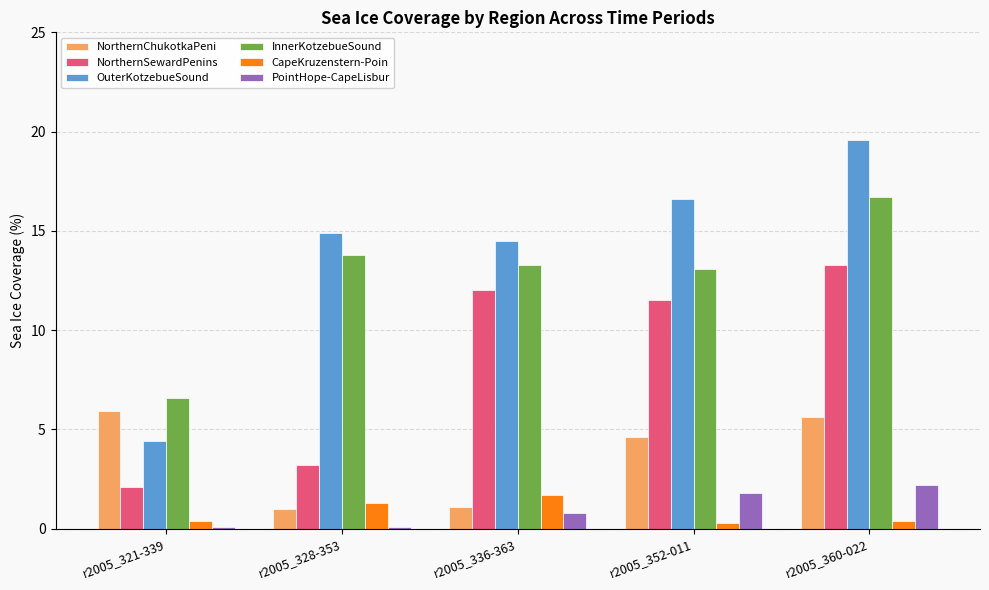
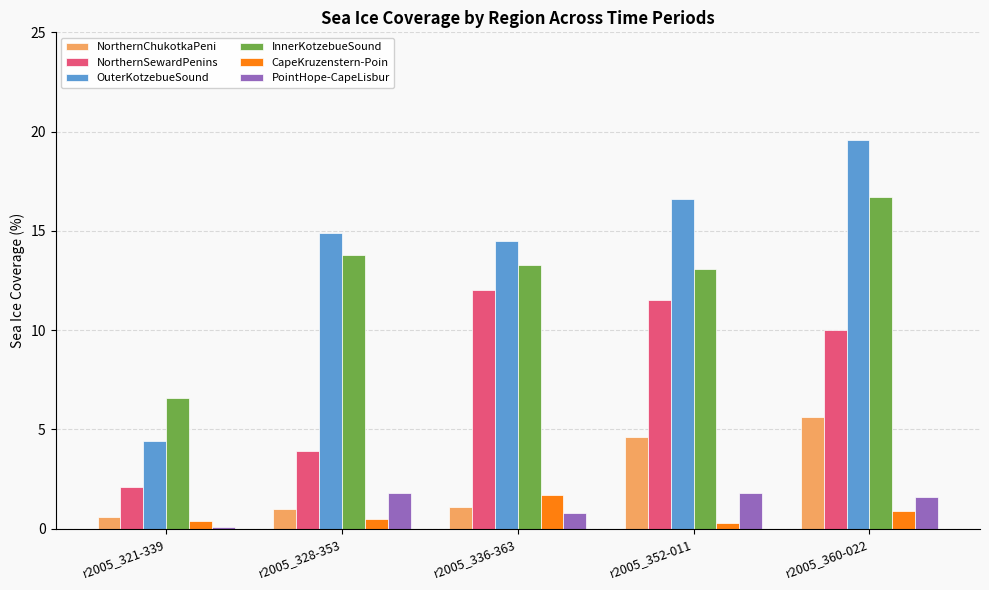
  {
    "NorthernChukotkaPeni": {
-     "r2005_321-339": 5.9,
+     "r2005_321-339": 0.6,
      "r2005_328-353": 1.0,
      "r2005_336-363": 1.1,
      "r2005_352-011": 4.6,
      "r2005_360-022": 5.6
    },
    "NorthernSewardPenins": {
      "r2005_321-339": 2.1,
-     "r2005_328-353": 3.2,
+     "r2005_328-353": 3.9,
      "r2005_336-363": 12.0,
      "r2005_352-011": 11.5,
-     "r2005_360-022": 13.3
+     "r2005_360-022": 10.0
    },
    "OuterKotzebueSound": {
      "r2005_321-339": 4.4,
      "r2005_328-353": 14.9,
      "r2005_336-363": 14.5,
      "r2005_352-011": 16.6,
      "r2005_360-022": 19.6
    },
    "InnerKotzebueSound": {
      "r2005_321-339": 6.6,
      "r2005_328-353": 13.8,
      "r2005_336-363": 13.3,
      "r2005_352-011": 13.1,
      "r2005_360-022": 16.7
    },
    "CapeKruzenstern-Poin": {
      "r2005_321-339": 0.4,
-     "r2005_328-353": 1.3,
+     "r2005_328-353": 0.5,
      "r2005_336-363": 1.7,
      "r2005_352-011": 0.3,
-     "r2005_360-022": 0.4
+     "r2005_360-022": 0.9
    },
    "PointHope-CapeLisbur": {
-     "r2005_328-353": 0.1,
+     "r2005_328-353": 1.8,
      "r2005_336-363": 0.8,
      "r2005_352-011": 1.8,
-     "r2005_360-022": 2.2
+     "r2005_360-022": 1.6
    }
  }
